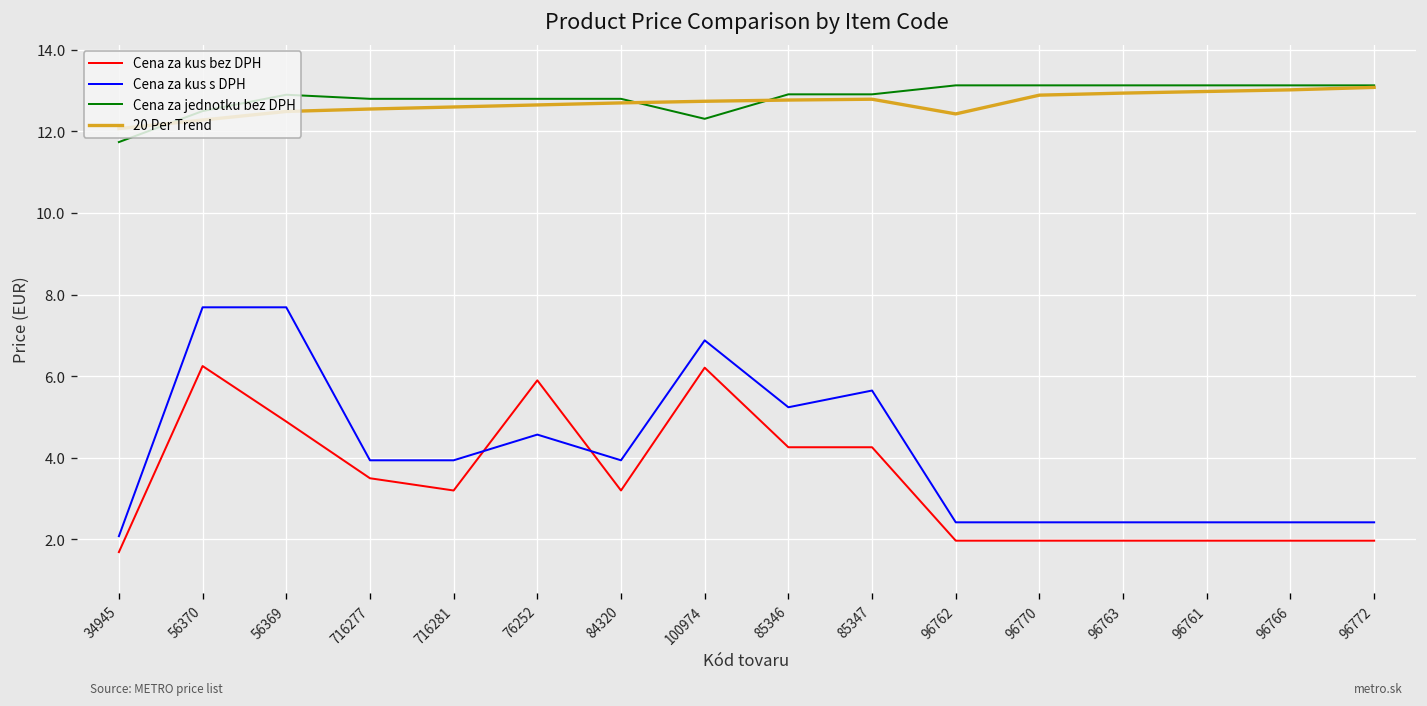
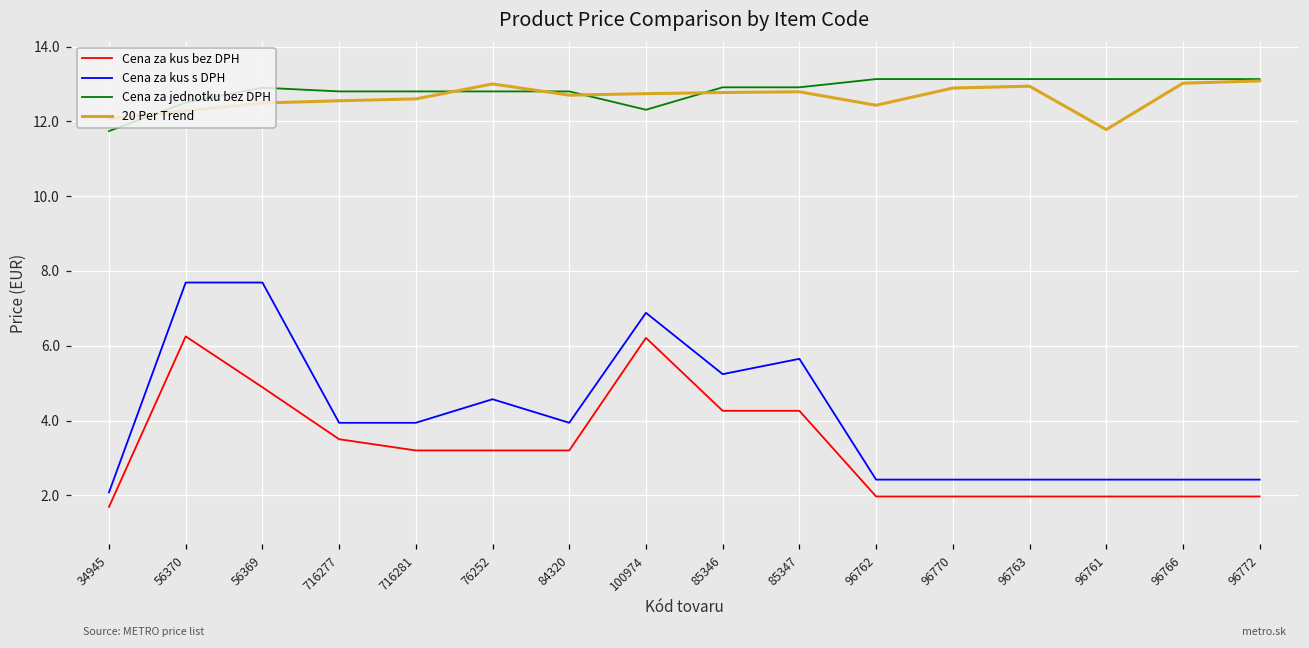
  {
    "Cena za kus bez DPH": {
      "34945": 1.7,
      "56370": 6.3,
      "56369": 4.9,
      "716277": 3.5,
      "716281": 3.2,
-     "76252": 5.9,
+     "76252": 3.2,
      "84320": 3.2,
      "100974": 6.2,
      "85346": 4.3,
      "85347": 4.3,
      "96762": 2.0,
      "96770": 2.0,
      "96763": 2.0,
      "96761": 2.0,
      "96766": 2.0,
      "96772": 2.0
    },
    "Cena za kus s DPH": {
      "34945": 2.1,
      "56370": 7.7,
      "56369": 7.7,
      "716277": 3.9,
      "716281": 3.9,
      "76252": 4.6,
      "84320": 3.9,
      "100974": 6.9,
      "85346": 5.2,
      "85347": 5.7,
      "96762": 2.4,
      "96770": 2.4,
      "96763": 2.4,
      "96761": 2.4,
      "96766": 2.4,
      "96772": 2.4
    },
    "Cena za jednotku bez DPH": {
      "34945": 11.7,
      "716277": 12.8,
      "716281": 12.8,
      "76252": 12.8,
      "84320": 12.8,
      "100974": 12.3,
      "85346": 12.9,
      "85347": 12.9,
      "96762": 13.1,
      "96770": 13.1,
      "96763": 13.1,
      "96761": 13.1,
      "96766": 13.1
    },
    "20 Per Trend": {
      "716277": 12.6,
      "716281": 12.6,
-     "76252": 12.7,
+     "76252": 13.0,
      "84320": 12.7,
      "100974": 12.7,
      "85346": 12.8,
      "85347": 12.8,
      "96762": 12.4,
      "96770": 12.9,
      "96763": 12.9,
-     "96761": 13.0,
+     "96761": 11.8,
      "96766": 13.0
    }
  }
